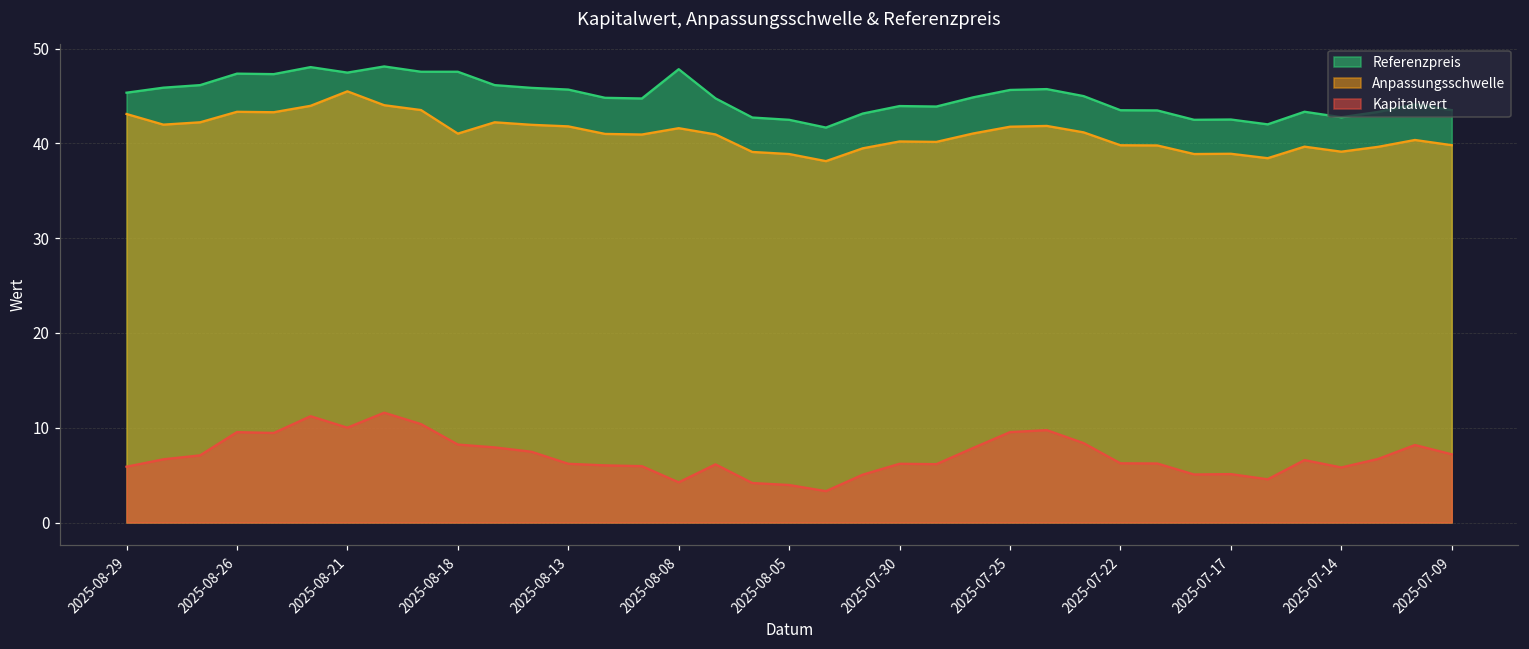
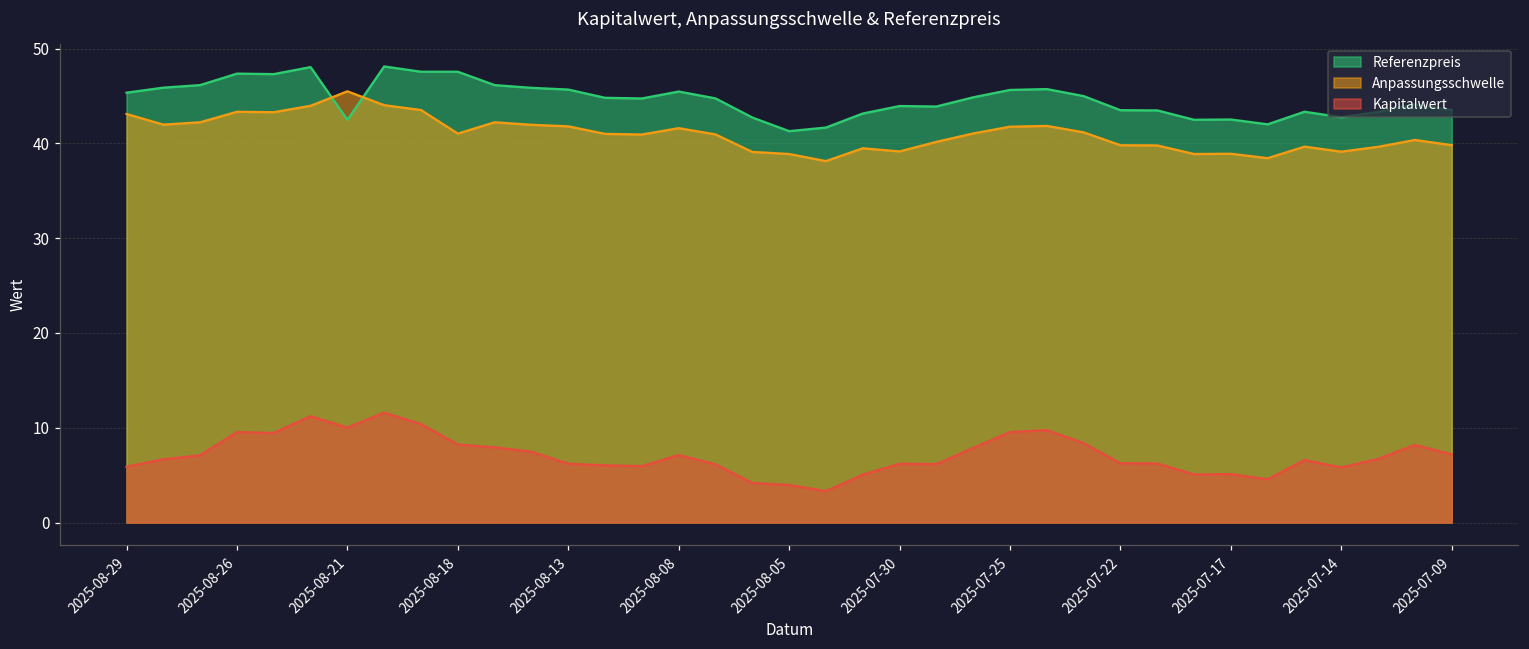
  {
    "Referenzpreis": {
      "2025-08-29": 45,
      "2025-08-26": 47,
-     "2025-08-21": 47,
+     "2025-08-21": 42,
      "2025-08-18": 48,
      "2025-08-13": 46,
-     "2025-08-08": 48,
-     "2025-08-05": 43,
+     "2025-08-08": 45,
+     "2025-08-05": 41,
      "2025-07-30": 44,
      "2025-07-25": 46,
      "2025-07-22": 44,
      "2025-07-17": 43
    },
    "Anpassungsschwelle": {
      "2025-08-29": 43,
      "2025-08-26": 43,
      "2025-08-21": 46,
      "2025-08-18": 41,
      "2025-08-13": 42,
      "2025-08-08": 42,
      "2025-08-05": 39,
-     "2025-07-30": 40,
+     "2025-07-30": 39,
      "2025-07-25": 42,
      "2025-07-22": 40,
      "2025-07-17": 39,
      "2025-07-14": 39,
      "2025-07-09": 40
    },
    "Kapitalwert": {
      "2025-08-29": 6,
      "2025-08-26": 10,
      "2025-08-21": 10,
      "2025-08-18": 8,
      "2025-08-13": 6,
-     "2025-08-08": 4,
+     "2025-08-08": 7,
      "2025-08-05": 4,
      "2025-07-30": 6,
      "2025-07-25": 10,
      "2025-07-22": 6,
      "2025-07-17": 5,
      "2025-07-14": 6,
      "2025-07-09": 7
    }
  }
